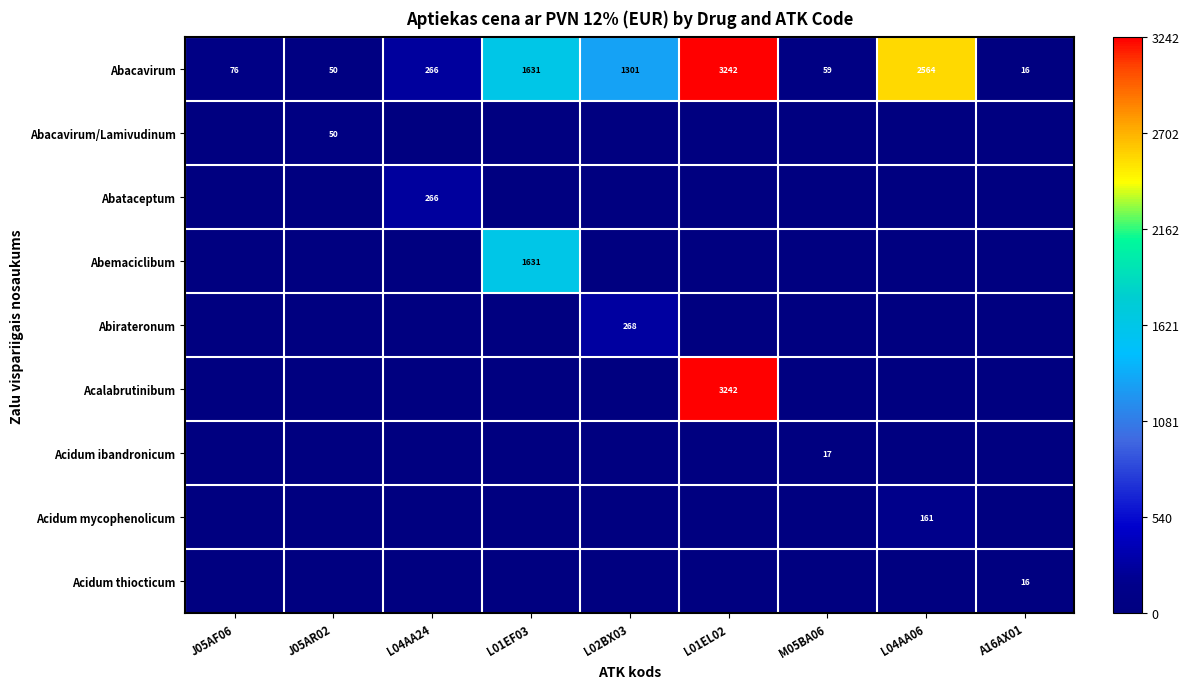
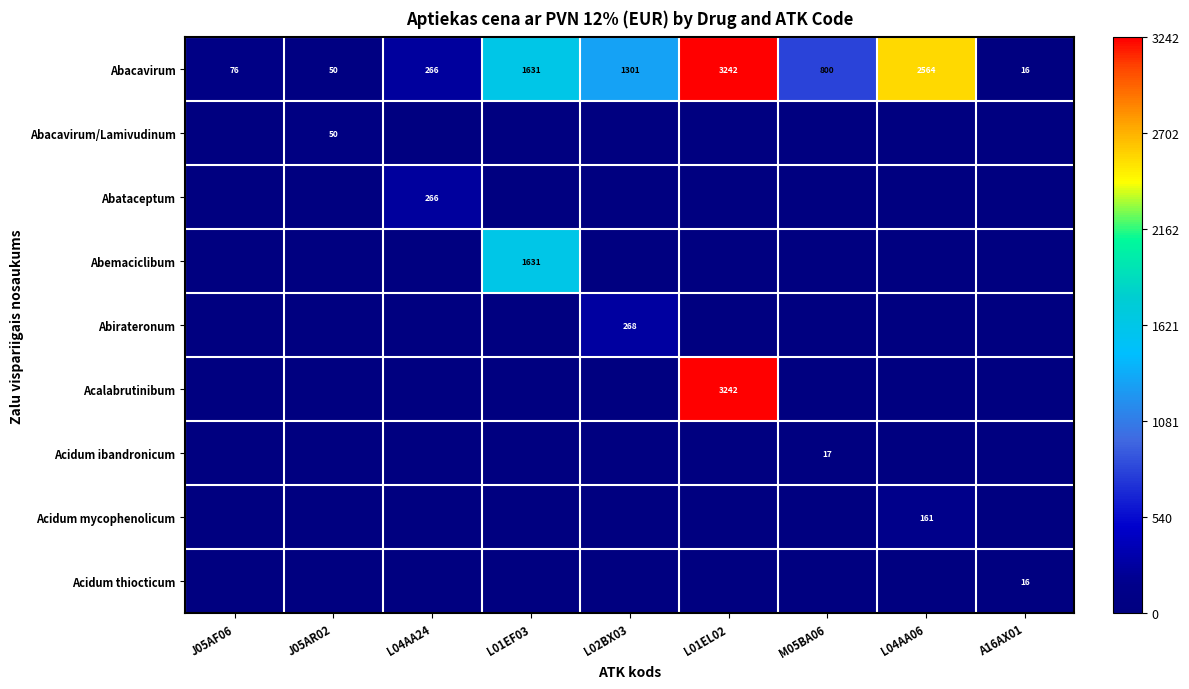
  {
    "Abacavirum": {
      "J05AF06": 76,
      "J05AR02": 50,
      "L04AA24": 266,
      "L01EF03": 1631,
      "L02BX03": 1301,
      "L01EL02": 3242,
-     "M05BA06": 59,
+     "M05BA06": 800,
      "L04AA06": 2564,
      "A16AX01": 16
    },
    "Abacavirum/Lamivudinum": {
      "J05AR02": 50
    },
    "Abataceptum": {
      "L04AA24": 266
    },
    "Abemaciclibum": {
      "L01EF03": 1631
    },
    "Abirateronum": {
      "L02BX03": 268
    },
    "Acalabrutinibum": {
      "L01EL02": 3242
    },
    "Acidum ibandronicum": {
      "M05BA06": 17
    },
    "Acidum mycophenolicum": {
      "L04AA06": 161
    },
    "Acidum thiocticum": {
      "A16AX01": 16
    }
  }
